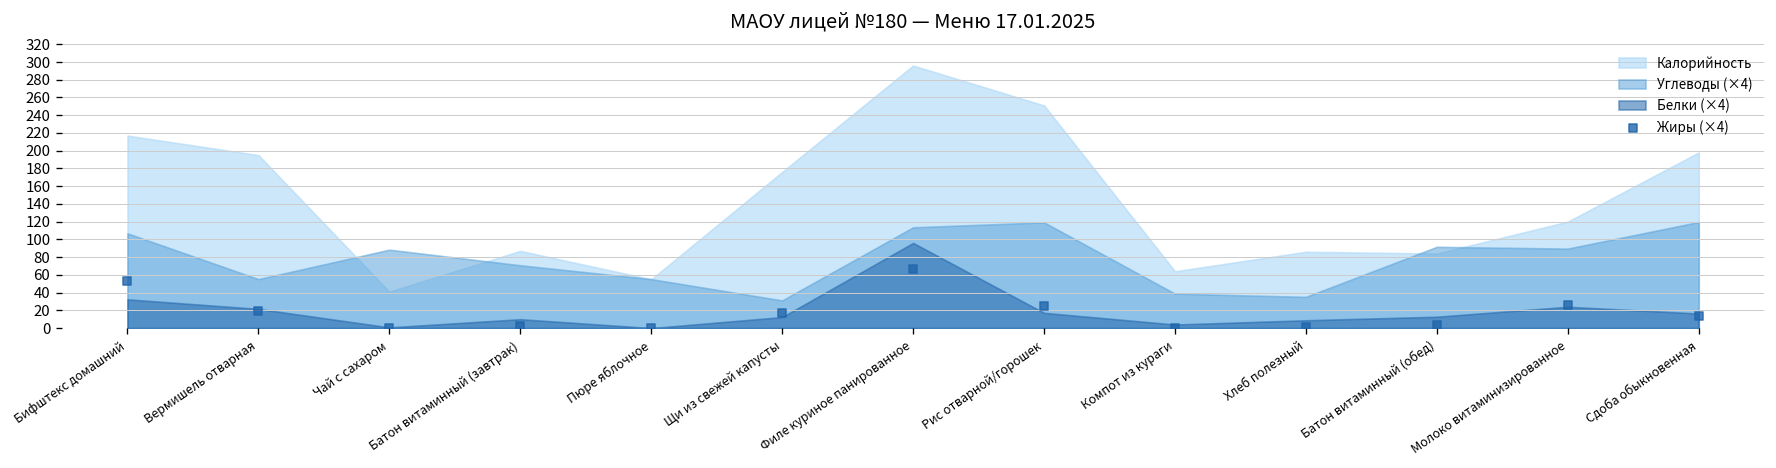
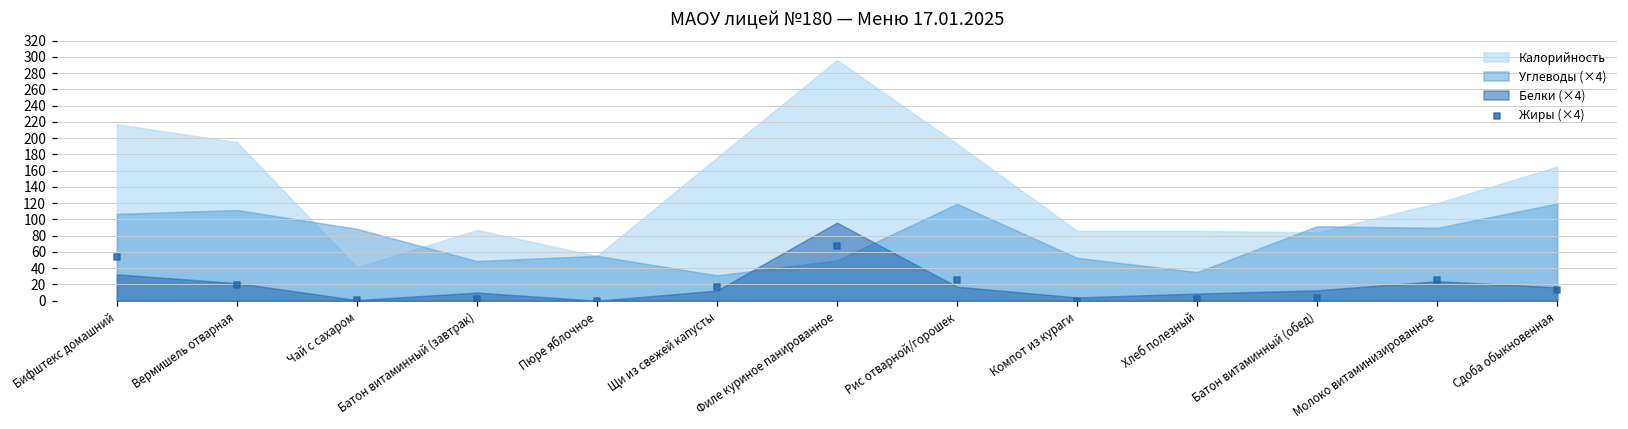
  {
    "Калорийность": {
      "Бифштекс домашний": 220,
      "Вермишель отварная": 200,
      "Чай с сахаром": 40,
      "Батон витаминный (завтрак)": 90,
      "Щи из свежей капусты": 180,
      "Филе куриное панированное": 300,
-     "Рис отварной/горошек": 250,
-     "Компот из кураги": 60,
+     "Рис отварной/горошек": 190,
+     "Компот из кураги": 90,
      "Хлеб полезный": 90,
      "Батон витаминный (обед)": 80,
      "Молоко витаминизированное": 120,
-     "Сдоба обыкновенная": 200
+     "Сдоба обыкновенная": 170
    },
    "Углеводы (×4)": {
      "Бифштекс домашний": 110,
-     "Вермишель отварная": 60,
+     "Вермишель отварная": 110,
      "Чай с сахаром": 90,
-     "Батон витаминный (завтрак)": 70,
+     "Батон витаминный (завтрак)": 50,
      "Щи из свежей капусты": 30,
-     "Филе куриное панированное": 110,
+     "Филе куриное панированное": 50,
      "Рис отварной/горошек": 120,
-     "Компот из кураги": 40,
+     "Компот из кураги": 50,
      "Хлеб полезный": 40,
      "Батон витаминный (обед)": 90,
      "Молоко витаминизированное": 90,
      "Сдоба обыкновенная": 120
    }
  }
